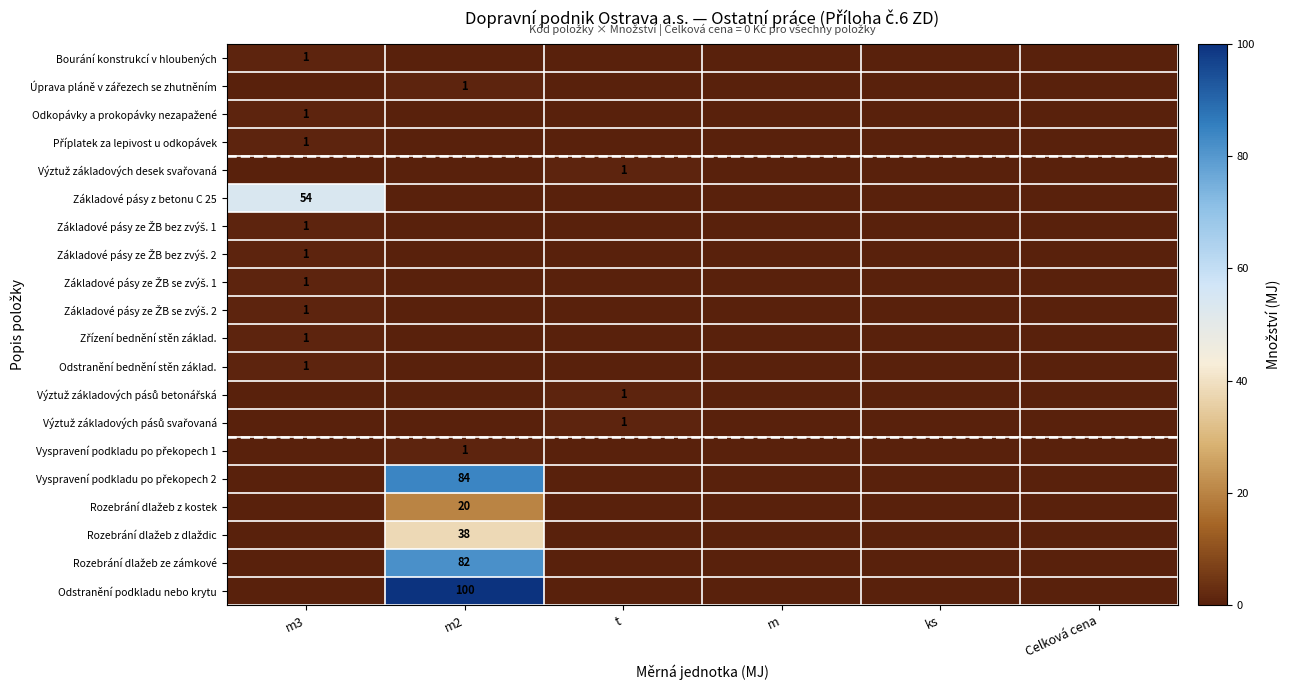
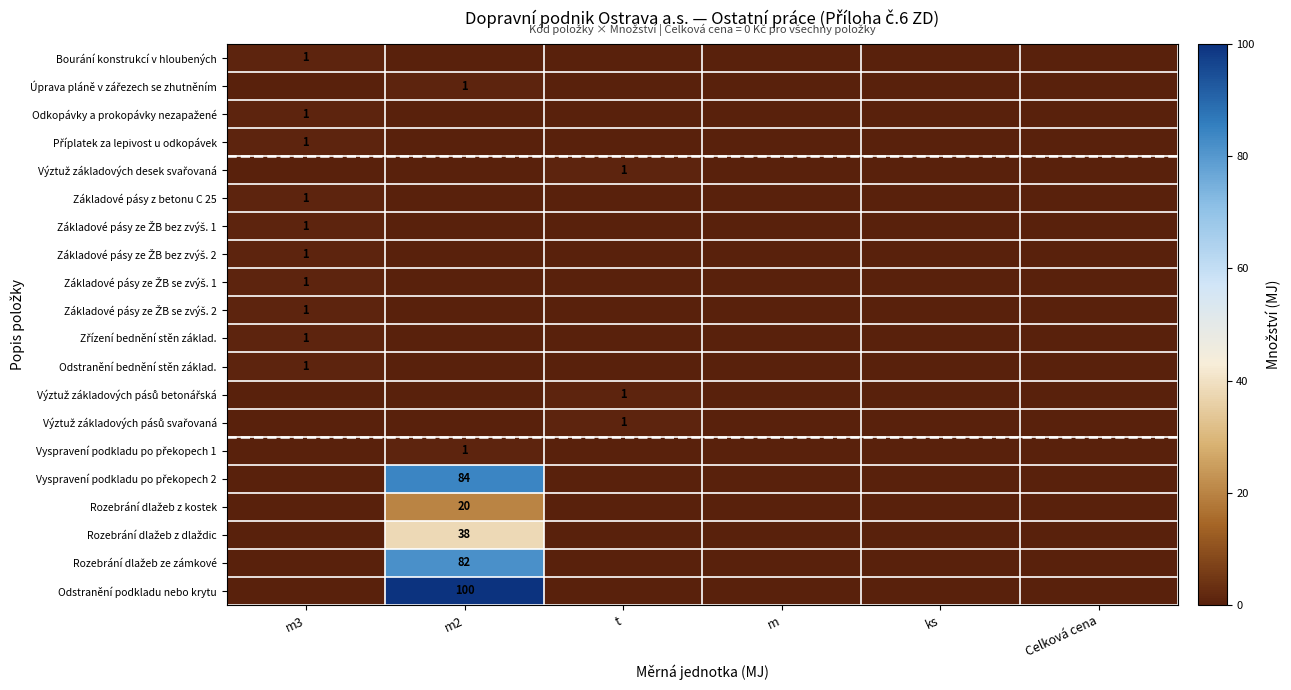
  {
    "Bourání konstrukcí v hloubených": {
      "m3": 1
    },
    "Úprava pláně v zářezech se zhutněním": {
      "m2": 1
    },
    "Odkopávky a prokopávky nezapažené": {
      "m3": 1
    },
    "Příplatek za lepivost u odkopávek": {
      "m3": 1
    },
    "Výztuž základových desek svařovaná": {
      "t": 1
    },
    "Základové pásy z betonu C 25": {
-     "m3": 54
+     "m3": 1
    },
    "Základové pásy ze ŽB bez zvýš. 1": {
      "m3": 1
    },
    "Základové pásy ze ŽB bez zvýš. 2": {
      "m3": 1
    },
    "Základové pásy ze ŽB se zvýš. 1": {
      "m3": 1
    },
    "Základové pásy ze ŽB se zvýš. 2": {
      "m3": 1
    },
    "Zřízení bednění stěn základ.": {
      "m3": 1
    },
    "Odstranění bednění stěn základ.": {
      "m3": 1
    },
    "Výztuž základových pásů betonářská": {
      "t": 1
    },
    "Výztuž základových pásů svařovaná": {
      "t": 1
    },
    "Vyspravení podkladu po překopech 1": {
      "m2": 1
    },
    "Vyspravení podkladu po překopech 2": {
      "m2": 84
    },
    "Rozebrání dlažeb z kostek": {
      "m2": 20
    },
    "Rozebrání dlažeb z dlaždic": {
      "m2": 38
    },
    "Rozebrání dlažeb ze zámkové": {
      "m2": 82
    },
    "Odstranění podkladu nebo krytu": {
      "m2": 100
    }
  }
